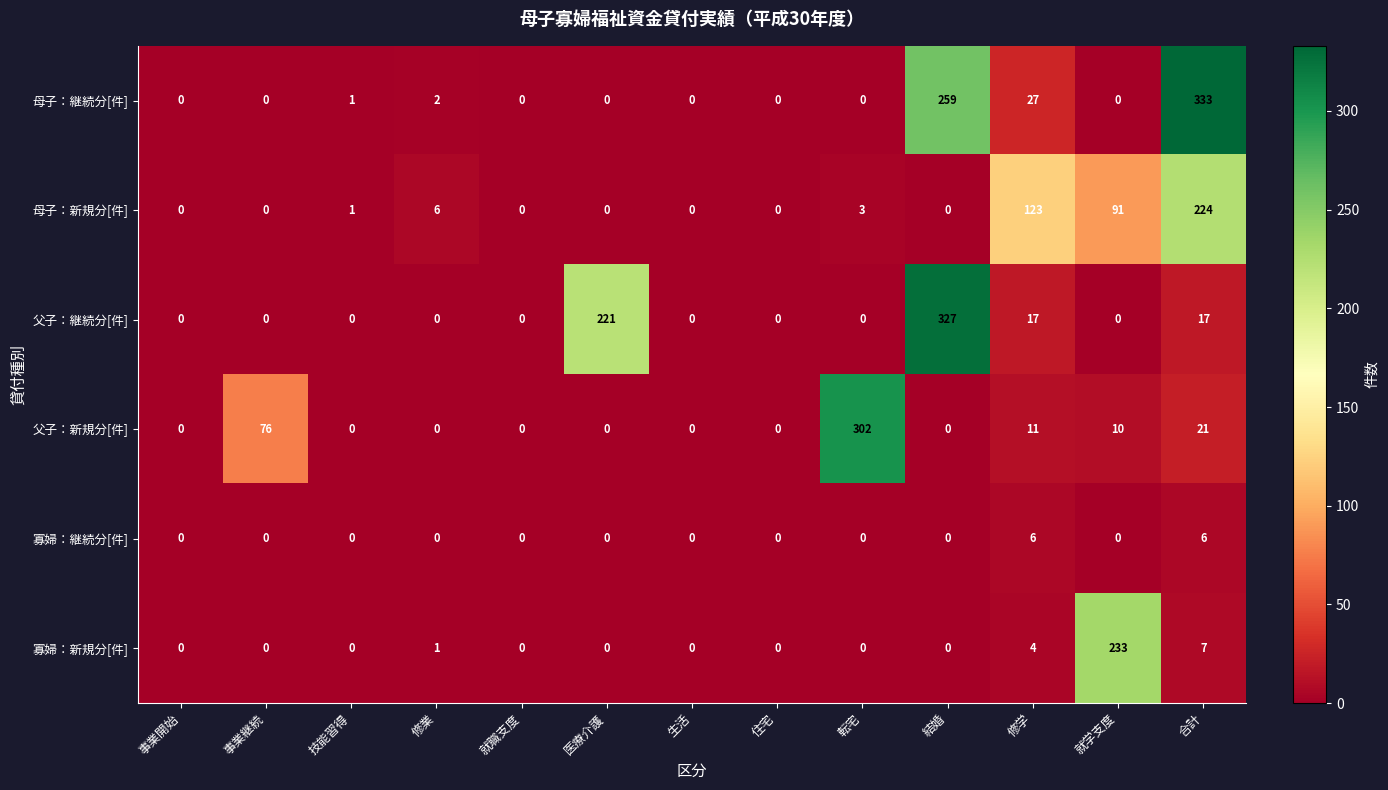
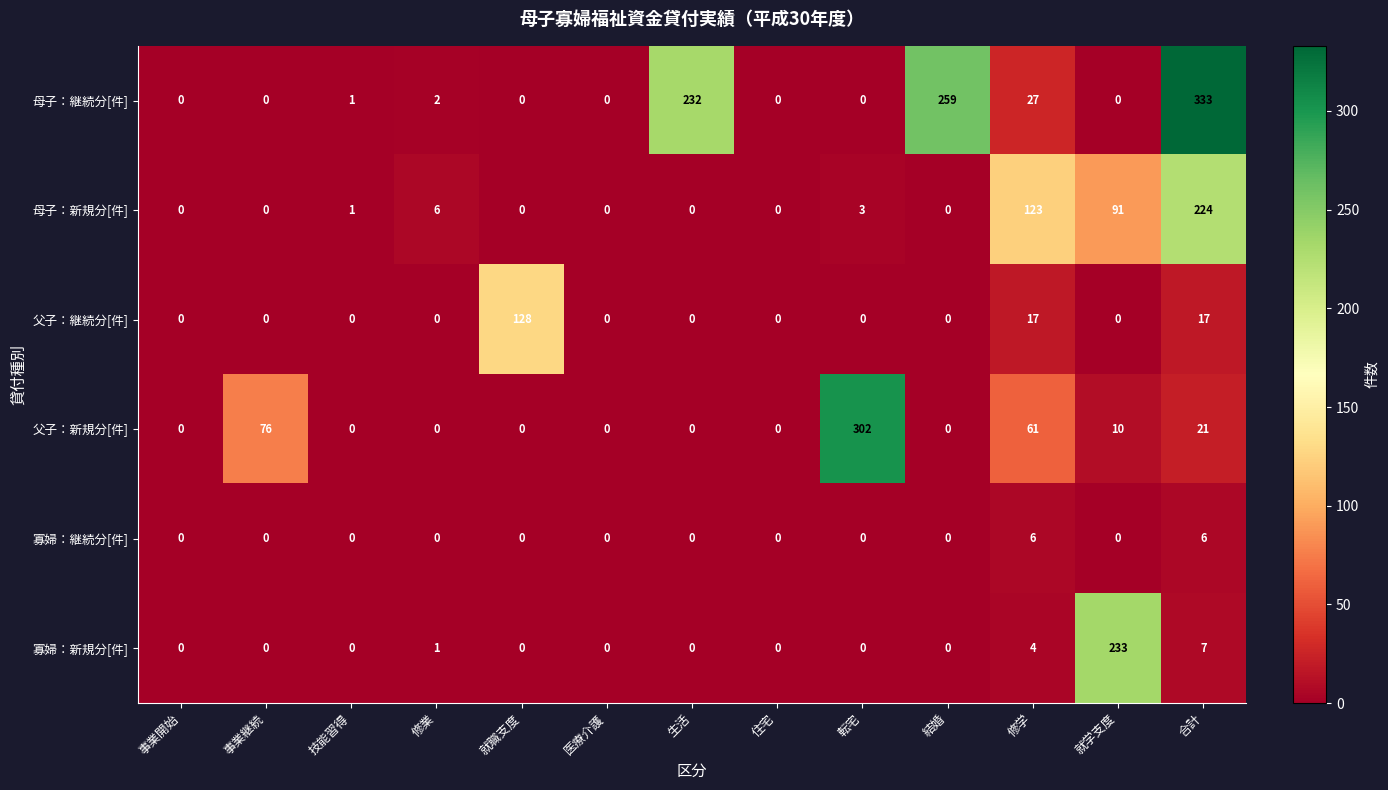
  {
    "母子：継続分[件]": {
      "事業開始": 0,
      "事業継続": 0,
      "技能習得": 1,
      "修業": 2,
      "就職支度": 0,
      "医療介護": 0,
-     "生活": 0,
+     "生活": 232,
      "住宅": 0,
      "転宅": 0,
      "結婚": 259,
      "修学": 27,
      "就学支度": 0,
      "合計": 333
    },
    "母子：新規分[件]": {
      "事業開始": 0,
      "事業継続": 0,
      "技能習得": 1,
      "修業": 6,
      "就職支度": 0,
      "医療介護": 0,
      "生活": 0,
      "住宅": 0,
      "転宅": 3,
      "結婚": 0,
      "修学": 123,
      "就学支度": 91,
      "合計": 224
    },
    "父子：継続分[件]": {
      "事業開始": 0,
      "事業継続": 0,
      "技能習得": 0,
      "修業": 0,
-     "就職支度": 0,
-     "医療介護": 221,
+     "就職支度": 128,
+     "医療介護": 0,
      "生活": 0,
      "住宅": 0,
      "転宅": 0,
-     "結婚": 327,
+     "結婚": 0,
      "修学": 17,
      "就学支度": 0,
      "合計": 17
    },
    "父子：新規分[件]": {
      "事業開始": 0,
      "事業継続": 76,
      "技能習得": 0,
      "修業": 0,
      "就職支度": 0,
      "医療介護": 0,
      "生活": 0,
      "住宅": 0,
      "転宅": 302,
      "結婚": 0,
-     "修学": 11,
+     "修学": 61,
      "就学支度": 10,
      "合計": 21
    },
    "寡婦：継続分[件]": {
      "事業開始": 0,
      "事業継続": 0,
      "技能習得": 0,
      "修業": 0,
      "就職支度": 0,
      "医療介護": 0,
      "生活": 0,
      "住宅": 0,
      "転宅": 0,
      "結婚": 0,
      "修学": 6,
      "就学支度": 0,
      "合計": 6
    },
    "寡婦：新規分[件]": {
      "事業開始": 0,
      "事業継続": 0,
      "技能習得": 0,
      "修業": 1,
      "就職支度": 0,
      "医療介護": 0,
      "生活": 0,
      "住宅": 0,
      "転宅": 0,
      "結婚": 0,
      "修学": 4,
      "就学支度": 233,
      "合計": 7
    }
  }
